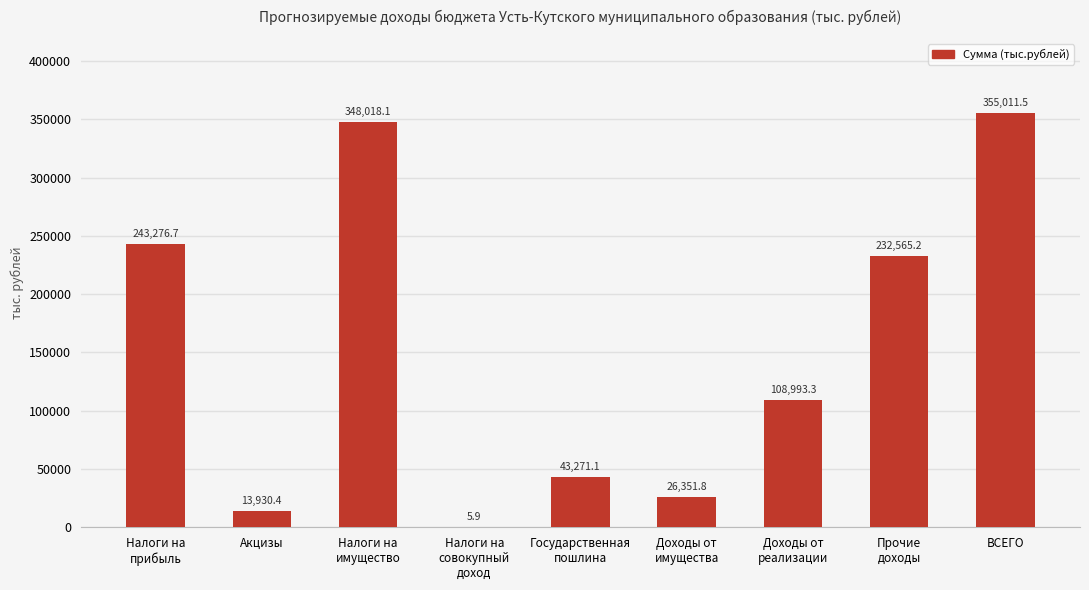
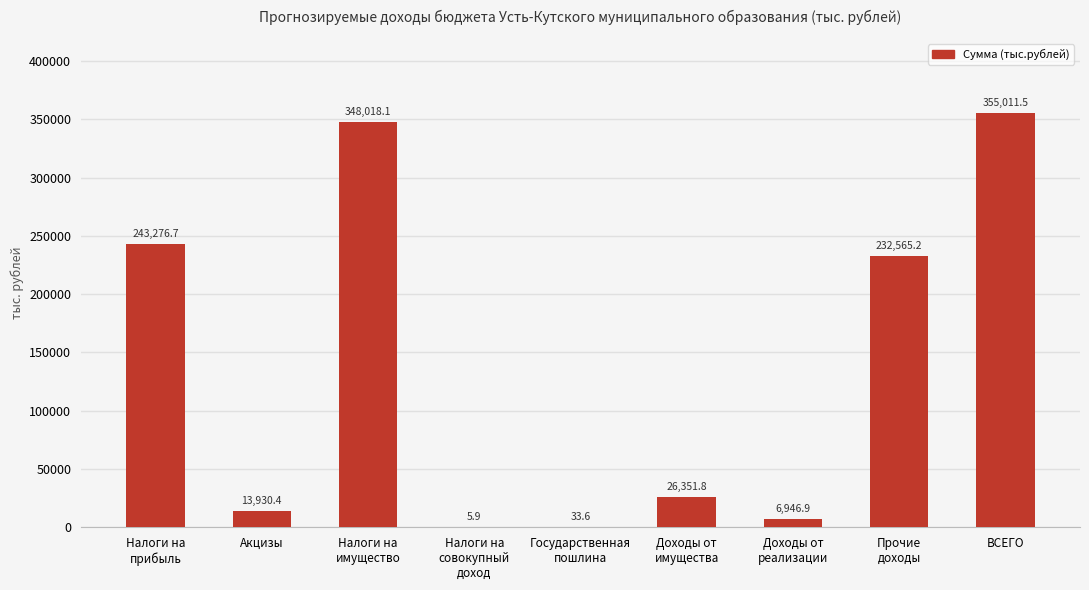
  {
    "Налоги на прибыль": "243,276.7",
    "Акцизы": "13,930.4",
    "Налоги на имущество": "348,018.1",
    "Налоги на совокупный доход": "5.9",
-   "Государственная пошлина": "43,271.1",
+   "Государственная пошлина": "33.6",
    "Доходы от имущества": "26,351.8",
-   "Доходы от реализации": "108,993.3",
+   "Доходы от реализации": "6,946.9",
    "Прочие доходы": "232,565.2",
    "ВСЕГО": "355,011.5"
  }
